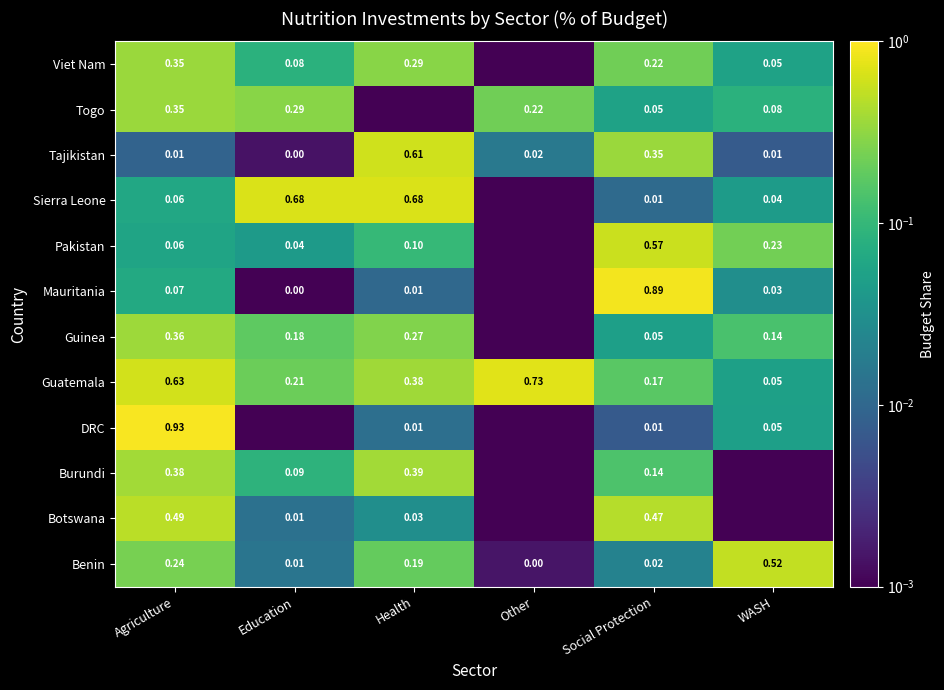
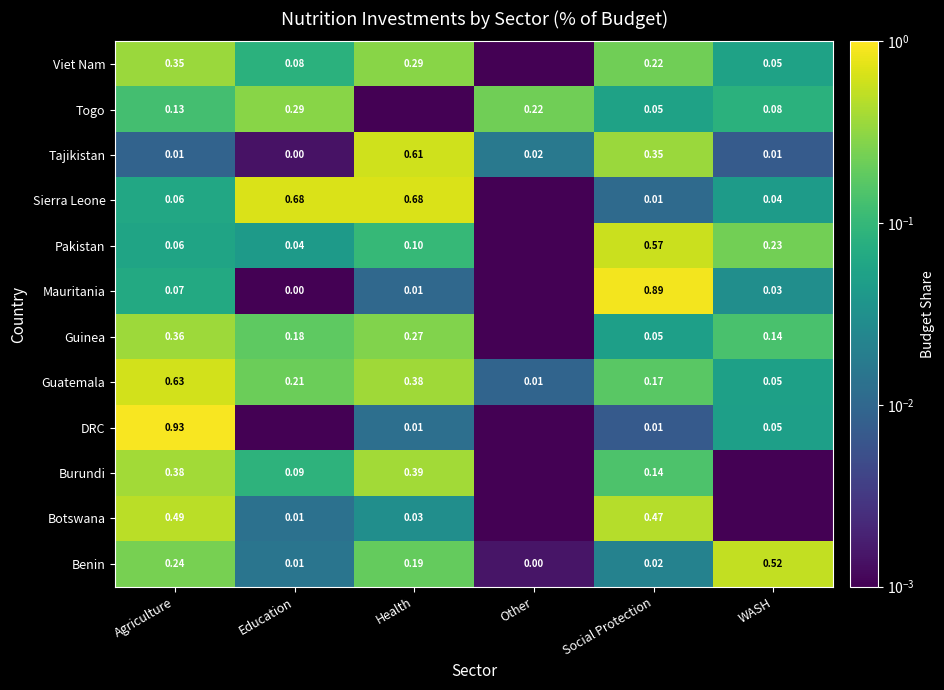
  {
    "Viet Nam": {
      "Agriculture": 0.35,
      "Education": 0.08,
      "Health": 0.29,
      "Social Protection": 0.22,
      "WASH": 0.05
    },
    "Togo": {
-     "Agriculture": 0.35,
+     "Agriculture": 0.13,
      "Education": 0.29,
      "Other": 0.22,
      "Social Protection": 0.05,
      "WASH": 0.08
    },
    "Tajikistan": {
      "Agriculture": 0.01,
      "Education": 0.00,
      "Health": 0.61,
      "Other": 0.02,
      "Social Protection": 0.35,
      "WASH": 0.01
    },
    "Sierra Leone": {
      "Agriculture": 0.06,
      "Education": 0.68,
      "Health": 0.68,
      "Social Protection": 0.01,
      "WASH": 0.04
    },
    "Pakistan": {
      "Agriculture": 0.06,
      "Education": 0.04,
      "Health": 0.10,
      "Social Protection": 0.57,
      "WASH": 0.23
    },
    "Mauritania": {
      "Agriculture": 0.07,
      "Education": 0.00,
      "Health": 0.01,
      "Social Protection": 0.89,
      "WASH": 0.03
    },
    "Guinea": {
      "Agriculture": 0.36,
      "Education": 0.18,
      "Health": 0.27,
      "Social Protection": 0.05,
      "WASH": 0.14
    },
    "Guatemala": {
      "Agriculture": 0.63,
      "Education": 0.21,
      "Health": 0.38,
-     "Other": 0.73,
+     "Other": 0.01,
      "Social Protection": 0.17,
      "WASH": 0.05
    },
    "DRC": {
      "Agriculture": 0.93,
      "Health": 0.01,
      "Social Protection": 0.01,
      "WASH": 0.05
    },
    "Burundi": {
      "Agriculture": 0.38,
      "Education": 0.09,
      "Health": 0.39,
      "Social Protection": 0.14
    },
    "Botswana": {
      "Agriculture": 0.49,
      "Education": 0.01,
      "Health": 0.03,
      "Social Protection": 0.47
    },
    "Benin": {
      "Agriculture": 0.24,
      "Education": 0.01,
      "Health": 0.19,
      "Other": 0.00,
      "Social Protection": 0.02,
      "WASH": 0.52
    }
  }
